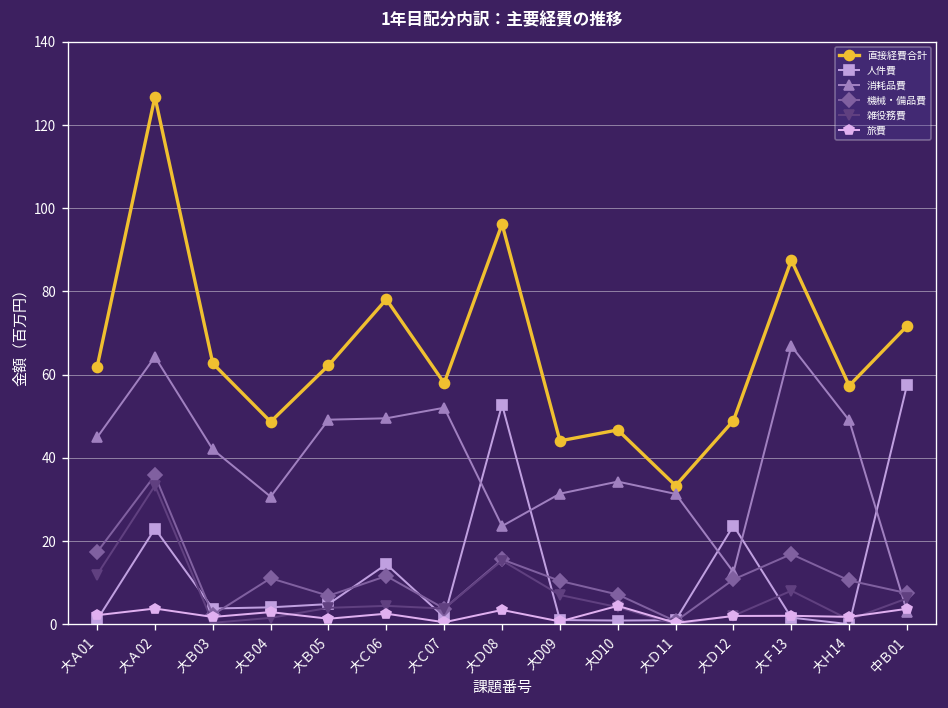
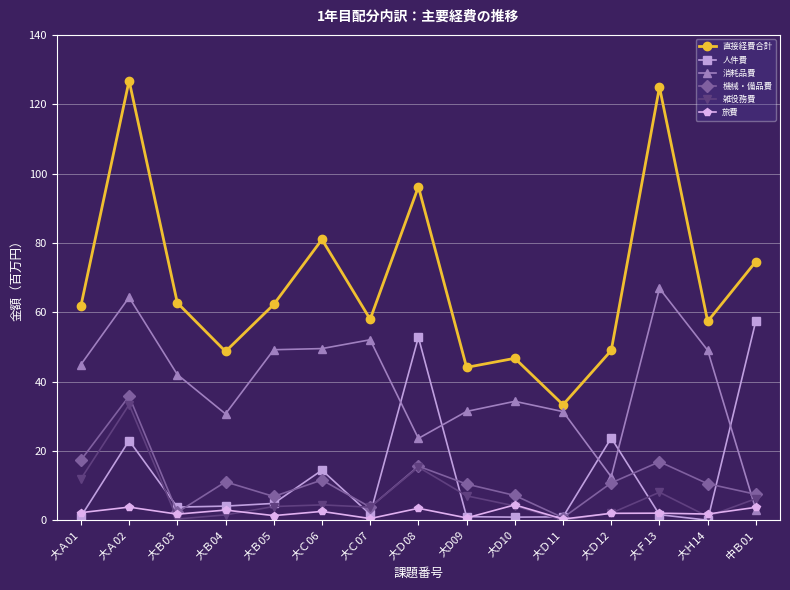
  {
    "直接経費合計": {
      "大Ａ01": 62,
      "大Ａ02": 127,
      "大Ｂ03": 63,
      "大Ｂ04": 49,
      "大Ｂ05": 62,
-     "大Ｃ06": 78,
+     "大Ｃ06": 81,
      "大Ｃ07": 58,
      "大Ｄ08": 96,
      "大D09": 44,
      "大D10": 47,
      "大Ｄ11": 33,
      "大Ｄ12": 49,
-     "大Ｆ13": 88,
+     "大Ｆ13": 125,
      "大Ｈ14": 57,
-     "中Ｂ01": 72
+     "中Ｂ01": 75
    }
  }
